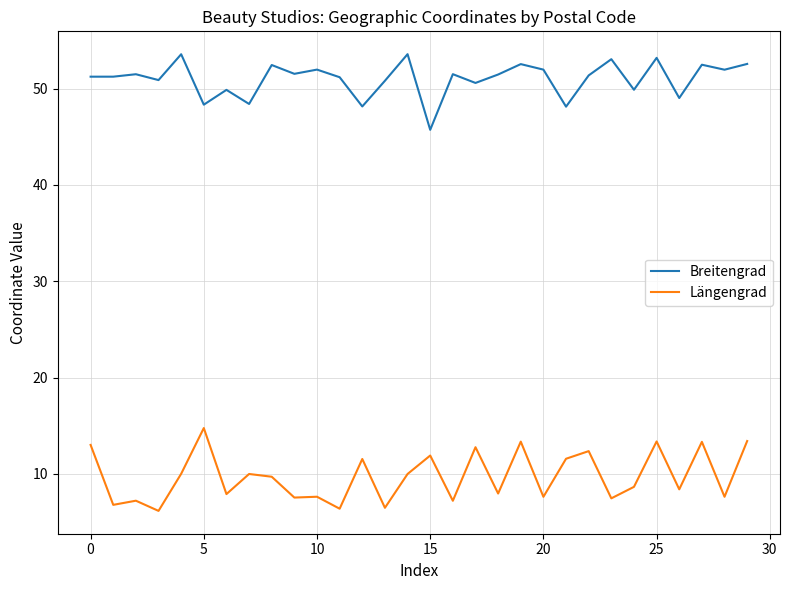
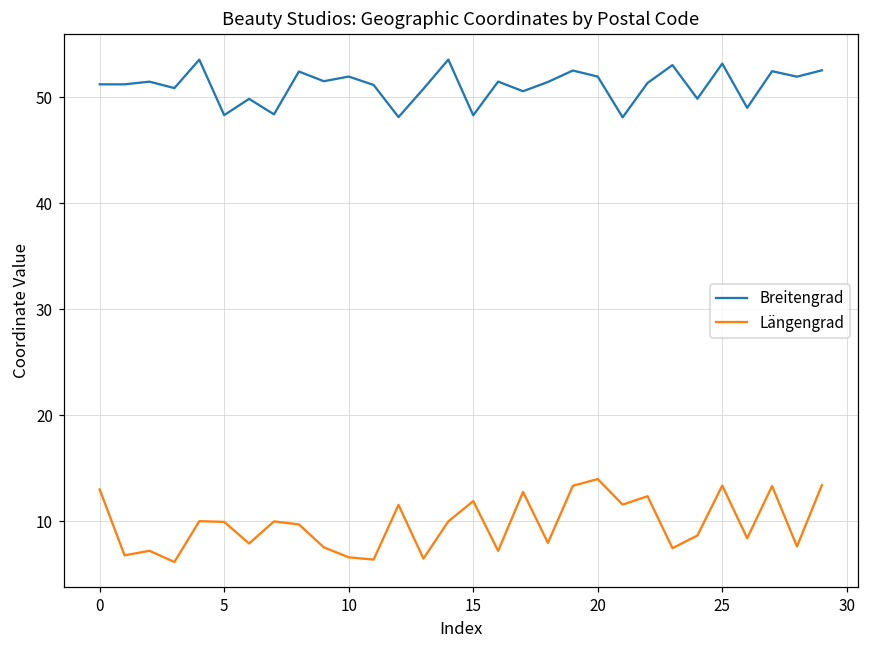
  {
    "Breitengrad": {
      "0": 51,
      "5": 48,
      "10": 52,
-     "15": 46,
+     "15": 48,
      "20": 52,
      "25": 53
    },
    "Längengrad": {
      "0": 13,
-     "5": 15,
-     "10": 8,
+     "5": 10,
+     "10": 7,
      "15": 12,
-     "20": 8,
+     "20": 14,
      "25": 13
    }
  }
